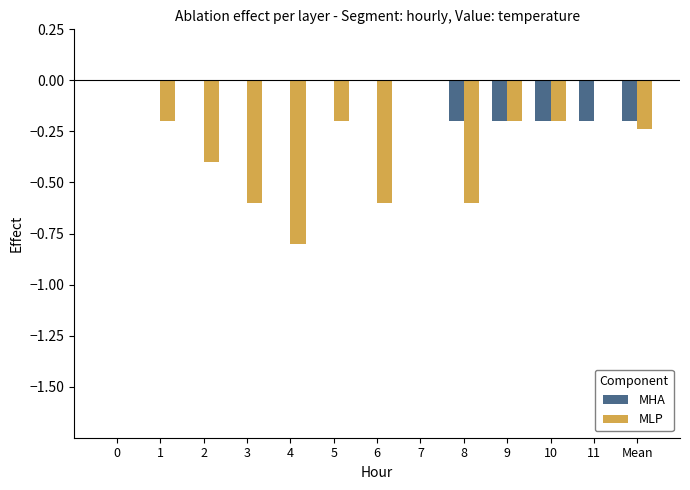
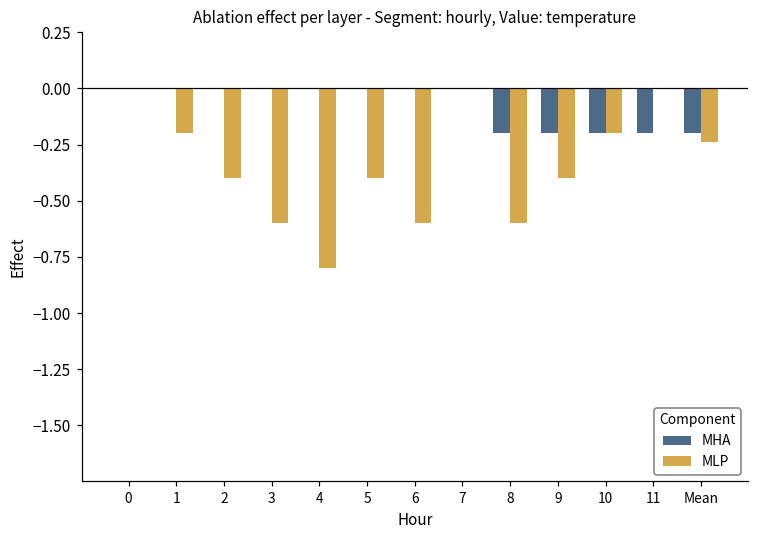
  {
    "MHA": {
      "0": 0.00,
      "1": 0.00,
      "2": 0.00,
      "3": 0.00,
      "4": 0.00,
      "5": 0.00,
      "6": 0.00,
      "7": 0.00,
      "8": -0.20,
      "9": -0.20,
      "10": -0.20,
      "11": -0.20,
      "Mean": -0.20
    },
    "MLP": {
      "0": 0.00,
      "1": -0.20,
      "2": -0.40,
      "3": -0.60,
      "4": -0.80,
-     "5": -0.20,
+     "5": -0.40,
      "6": -0.60,
      "7": 0.00,
      "8": -0.60,
-     "9": -0.20,
+     "9": -0.40,
      "10": -0.20,
      "11": 0.00,
      "Mean": -0.24
    }
  }
